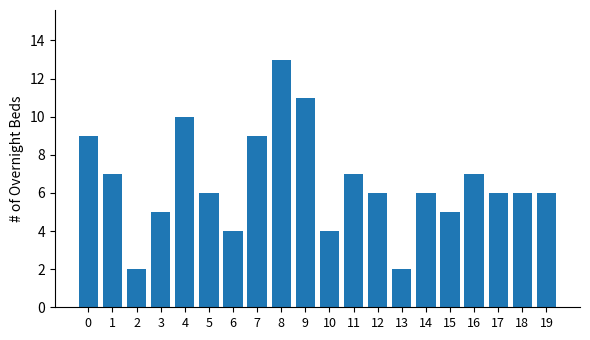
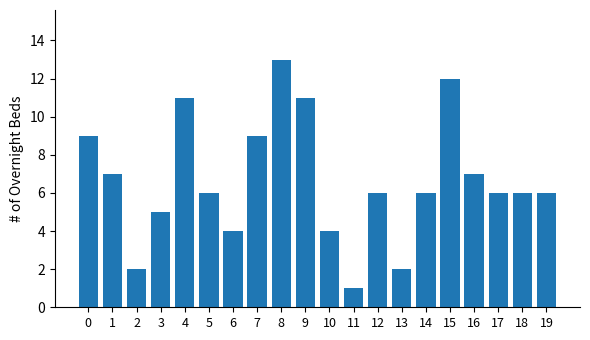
  {
    "0": 9,
    "1": 7,
    "2": 2,
    "3": 5,
-   "4": 10,
+   "4": 11,
    "5": 6,
    "6": 4,
    "7": 9,
    "8": 13,
    "9": 11,
    "10": 4,
-   "11": 7,
+   "11": 1,
    "12": 6,
    "13": 2,
    "14": 6,
-   "15": 5,
+   "15": 12,
    "16": 7,
    "17": 6,
    "18": 6,
    "19": 6
  }
